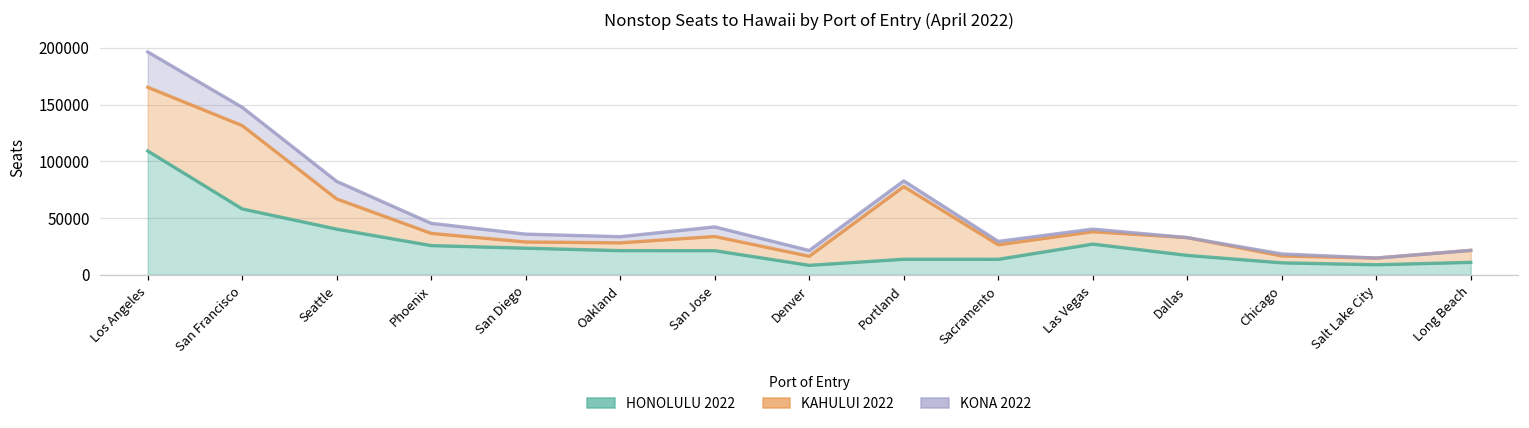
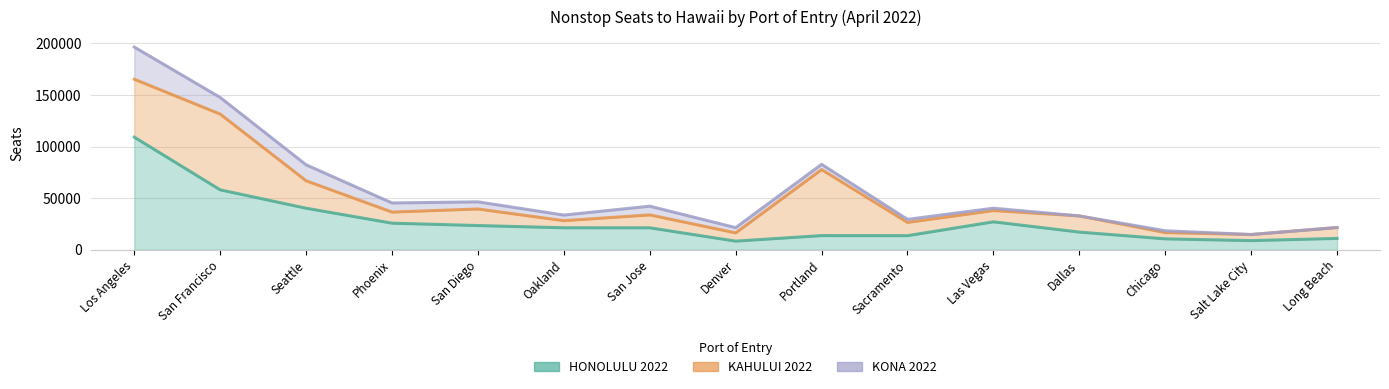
  {
    "KAHULUI 2022": {
      "Los Angeles": 56000,
      "San Francisco": 73000,
      "Seattle": 27000,
      "Phoenix": 11000,
-     "San Diego": 5000,
+     "San Diego": 16000,
      "Oakland": 7000,
      "San Jose": 13000,
      "Denver": 8000,
      "Portland": 64000,
      "Sacramento": 13000
    }
  }
